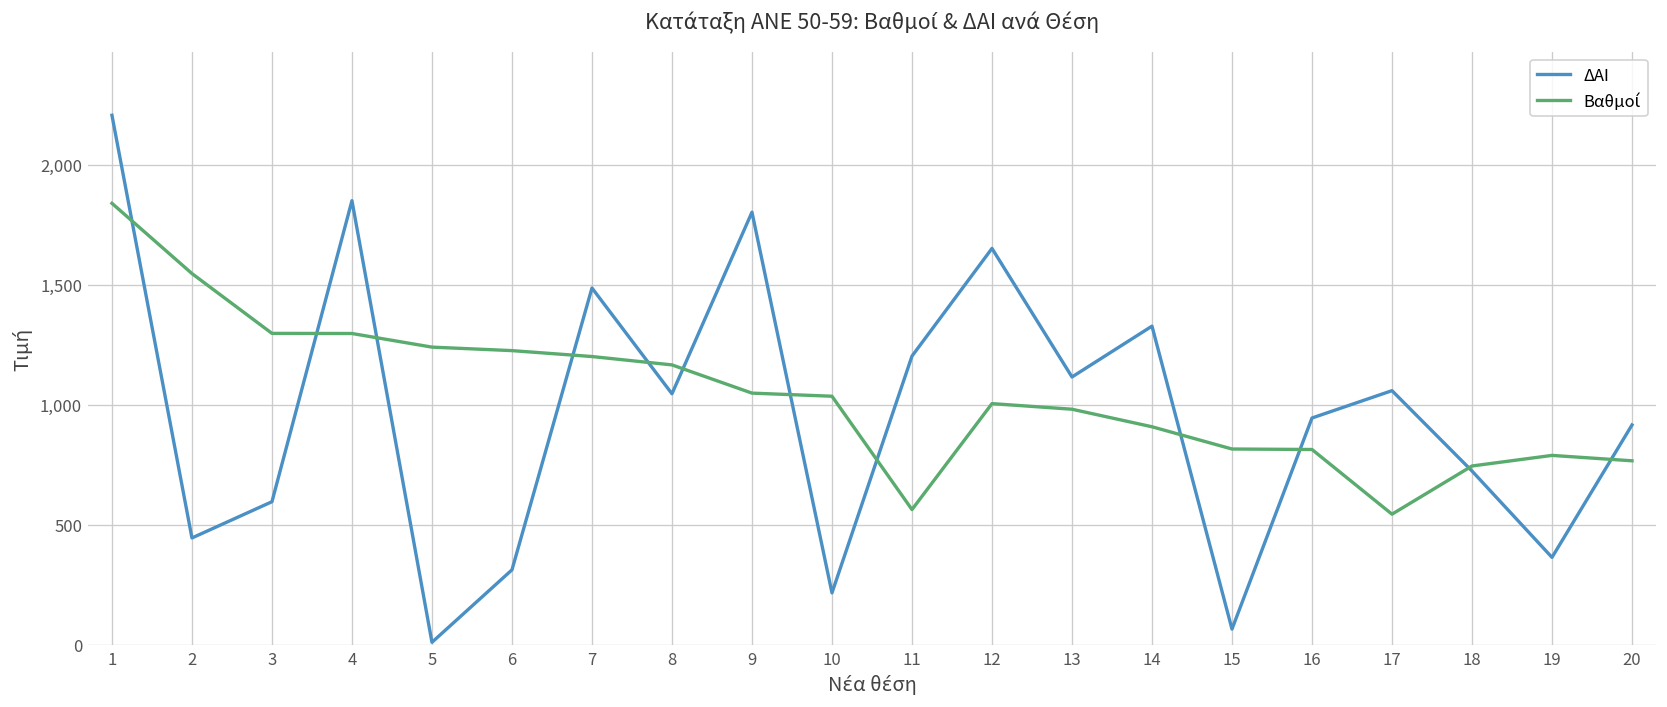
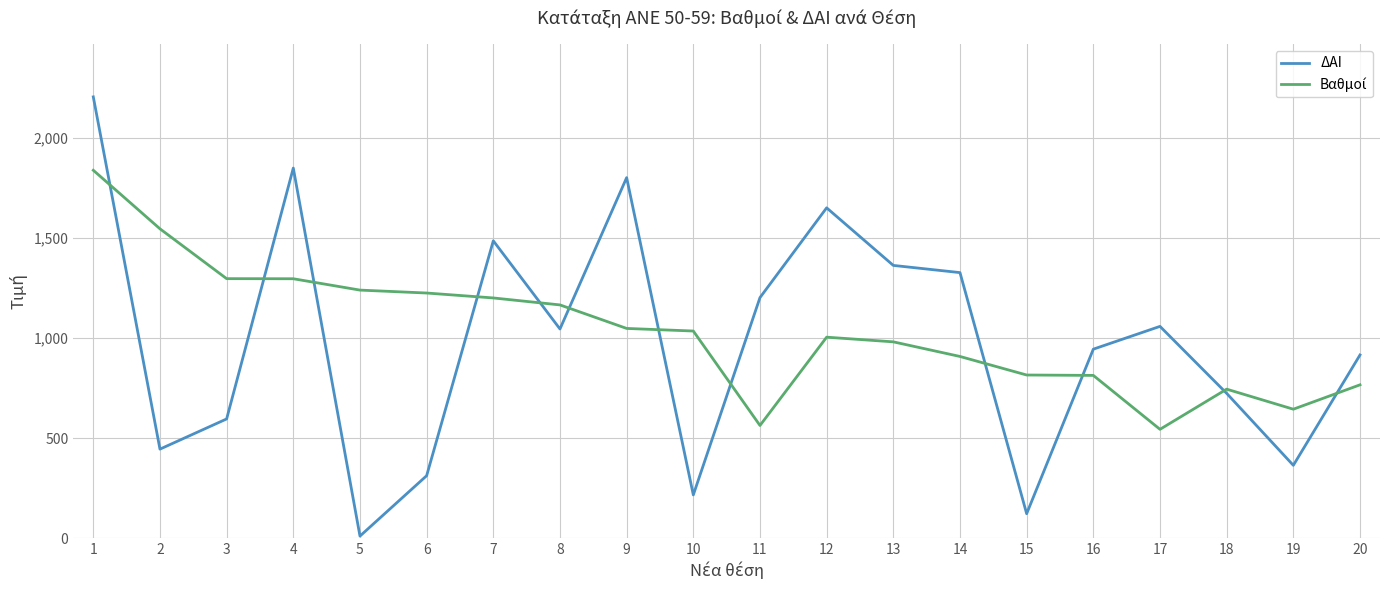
  {
    "ΔΑΙ": {
      "1": "2,210",
      "2": "450",
      "3": "600",
      "4": "1,850",
      "5": "10",
      "6": "310",
      "7": "1,490",
      "8": "1,050",
      "9": "1,800",
      "10": "220",
      "11": "1,200",
      "12": "1,650",
-     "13": "1,120",
+     "13": "1,360",
      "14": "1,330",
-     "15": "70",
+     "15": "120",
      "16": "950",
      "17": "1,060",
      "18": "720",
      "19": "360",
      "20": "920"
    },
    "Βαθμοί": {
      "1": "1,840",
      "2": "1,550",
      "3": "1,300",
      "4": "1,300",
      "5": "1,240",
      "6": "1,230",
      "7": "1,200",
      "8": "1,170",
      "9": "1,050",
      "10": "1,040",
      "11": "560",
      "12": "1,010",
      "13": "980",
      "14": "910",
      "15": "820",
      "16": "810",
      "17": "540",
      "18": "750",
-     "19": "790",
+     "19": "640",
      "20": "770"
    }
  }
